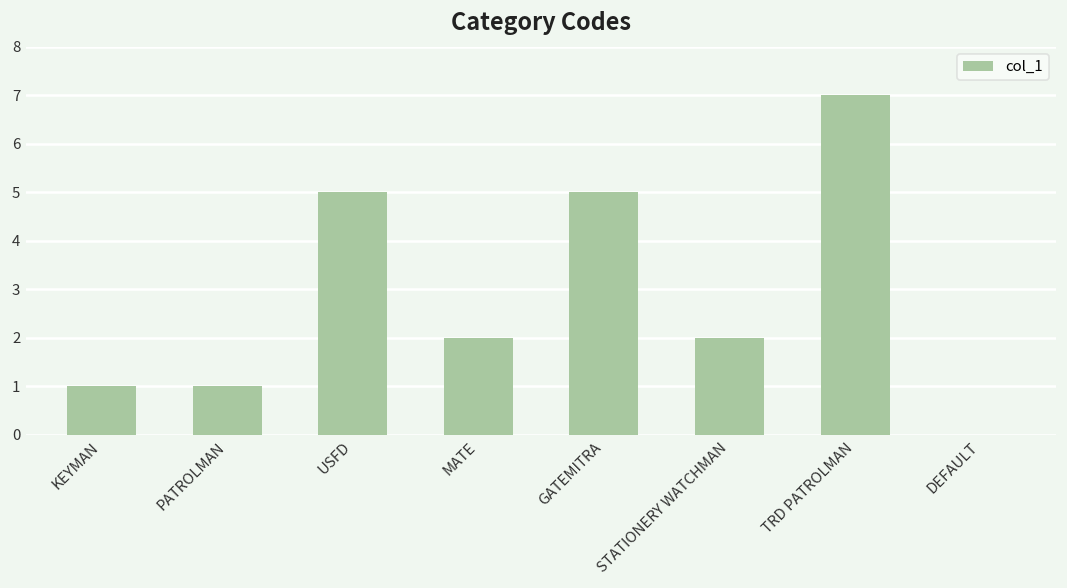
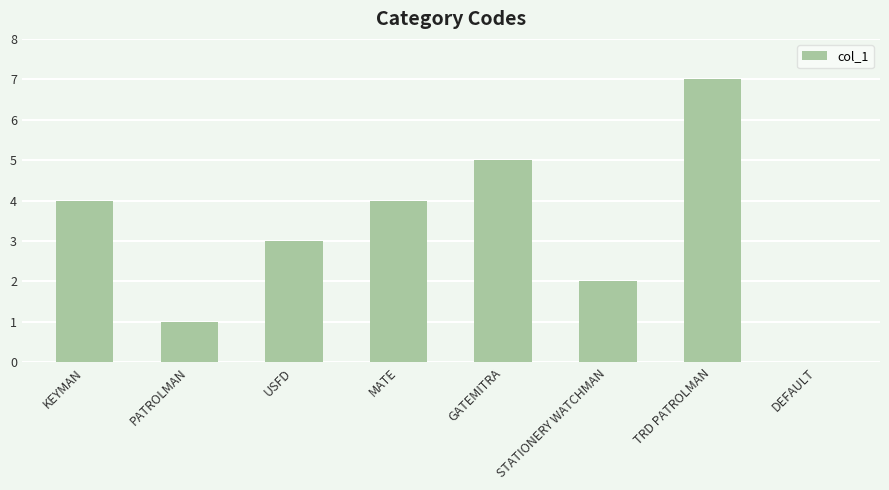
  {
-   "KEYMAN": 1,
+   "KEYMAN": 4,
    "PATROLMAN": 1,
-   "USFD": 5,
-   "MATE": 2,
+   "USFD": 3,
+   "MATE": 4,
    "GATEMITRA": 5,
    "STATIONERY WATCHMAN": 2,
    "TRD PATROLMAN": 7,
    "DEFAULT": 0
  }
